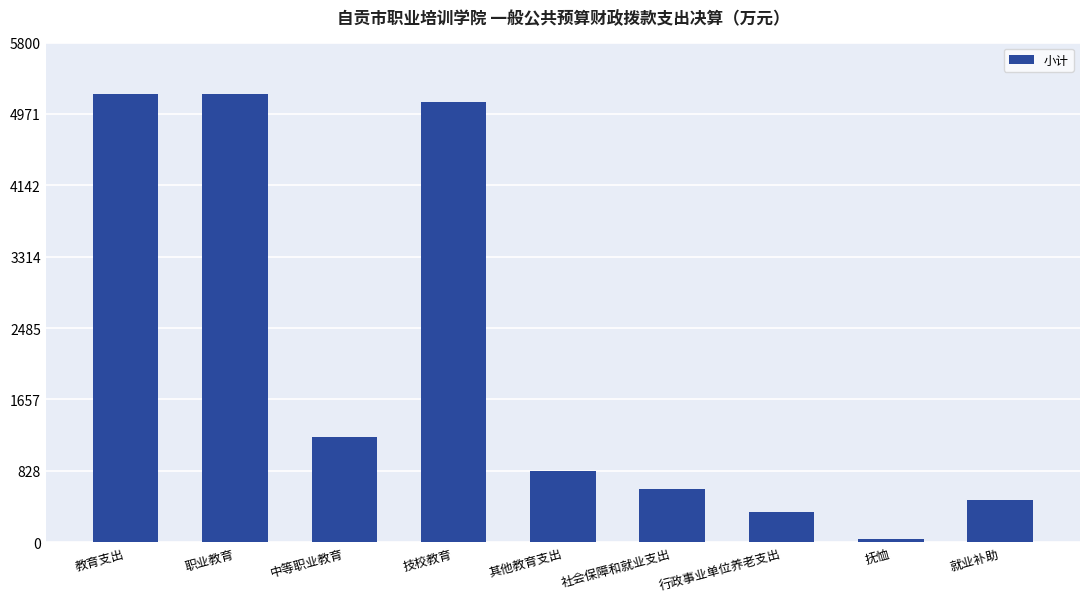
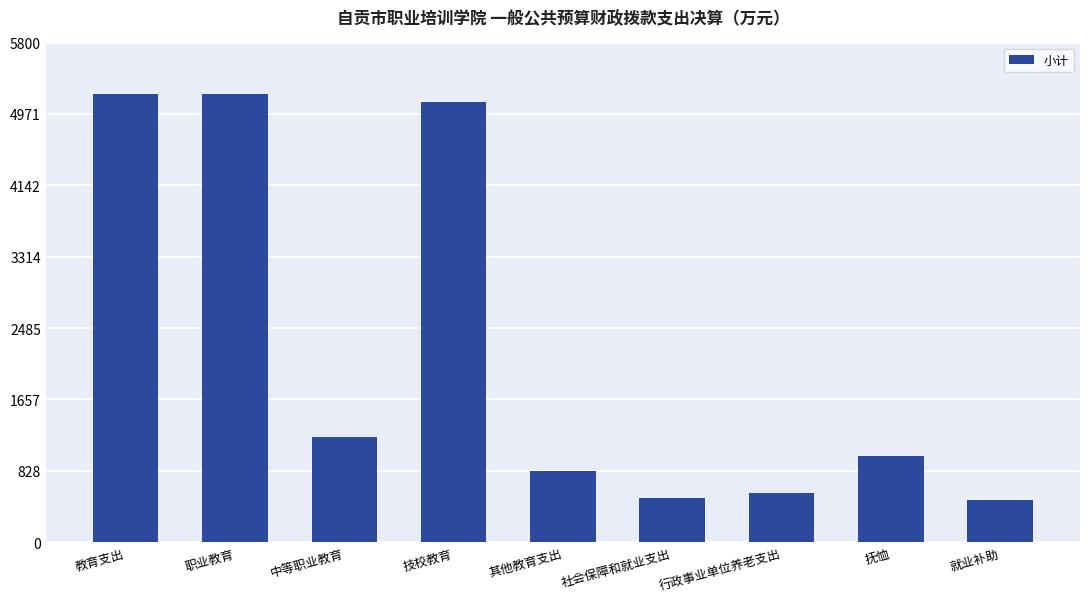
  {
    "教育支出": 5200,
    "职业教育": 5200,
    "中等职业教育": 1200,
    "技校教育": 5100,
    "其他教育支出": 800,
-   "社会保障和就业支出": 600,
-   "行政事业单位养老支出": 400,
-   "抚恤": 0,
+   "社会保障和就业支出": 500,
+   "行政事业单位养老支出": 600,
+   "抚恤": 1000,
    "就业补助": 500
  }
